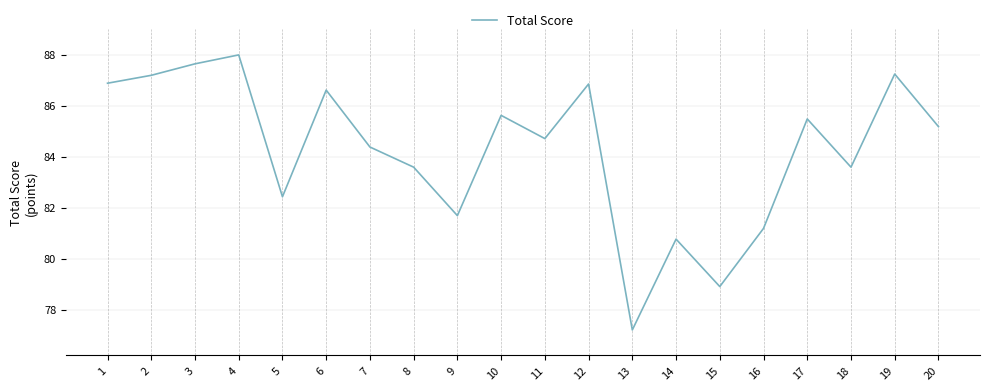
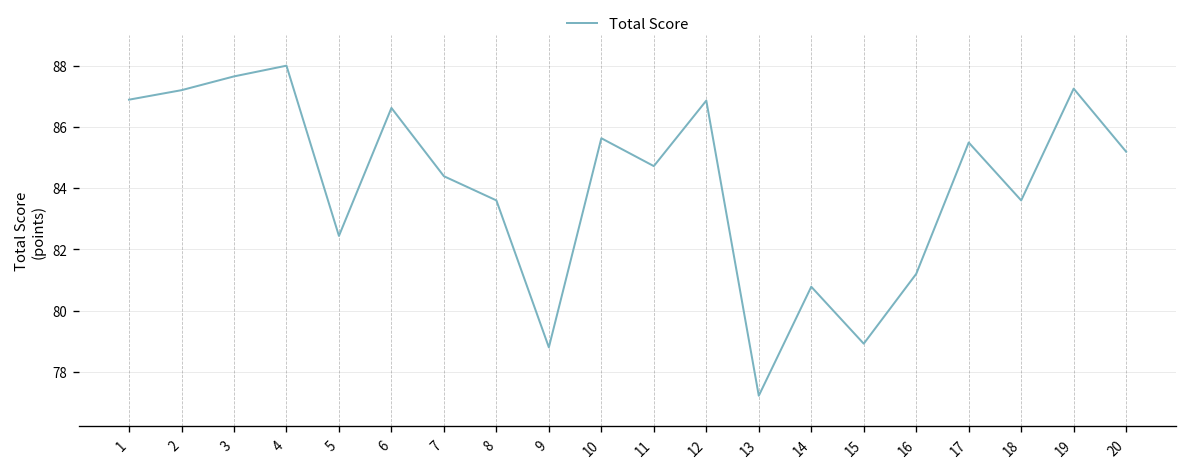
  {
    "1": 86.9,
    "2": 87.2,
    "3": 87.7,
    "4": 88.0,
    "5": 82.4,
    "6": 86.6,
    "7": 84.4,
    "8": 83.6,
-   "9": 81.7,
+   "9": 78.8,
    "10": 85.6,
    "11": 84.7,
    "12": 86.9,
    "13": 77.2,
    "14": 80.8,
    "15": 78.9,
    "16": 81.2,
    "17": 85.5,
    "18": 83.6,
    "19": 87.3,
    "20": 85.2
  }
